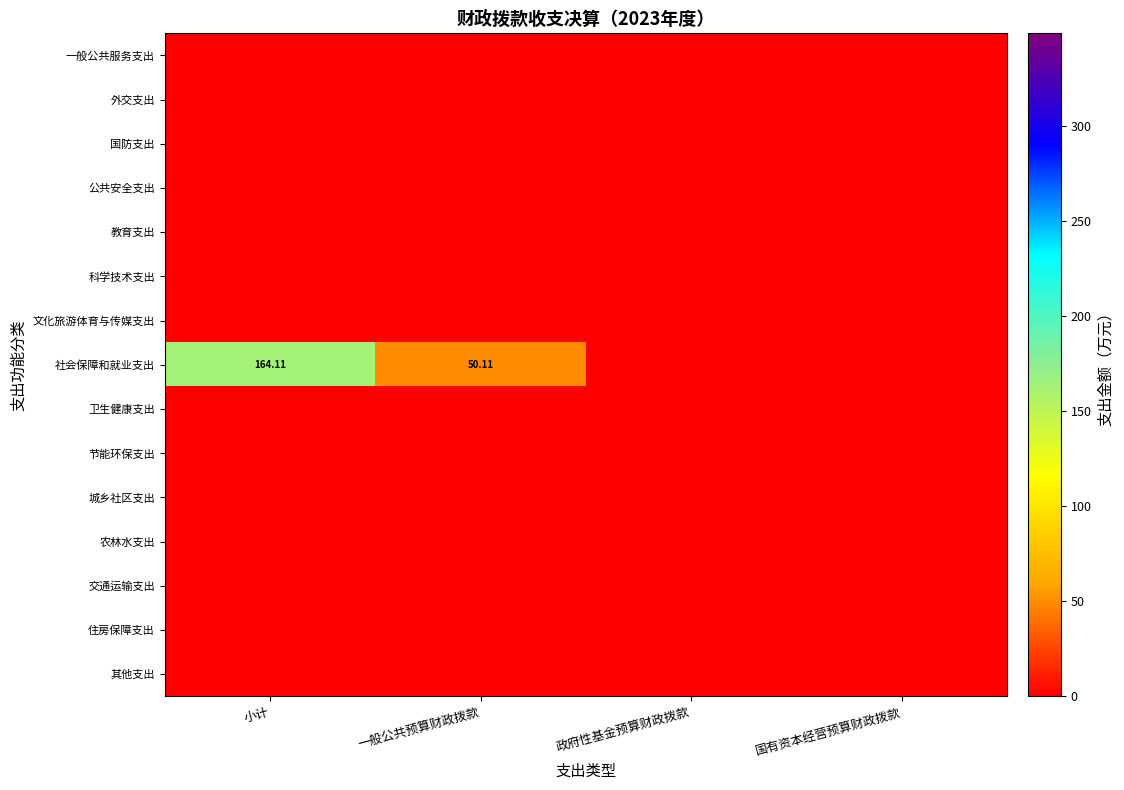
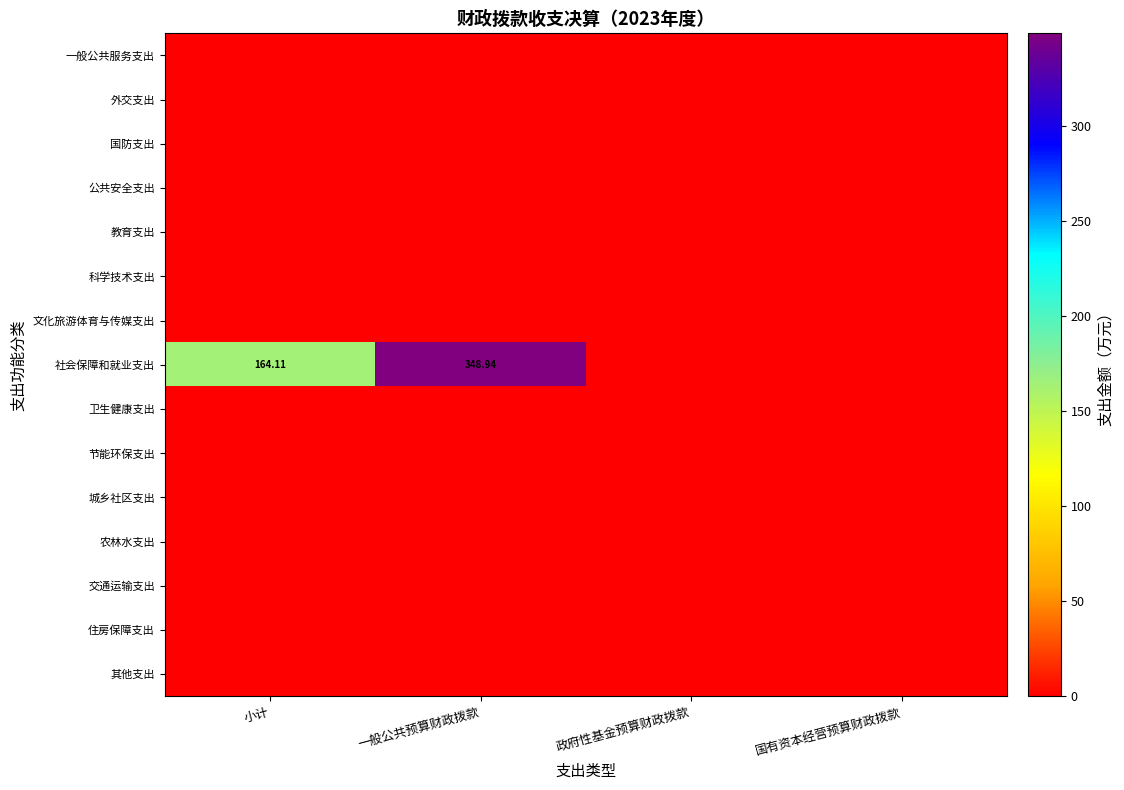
  {
    "社会保障和就业支出": {
      "小计": 164.11,
-     "一般公共预算财政拨款": 50.11
+     "一般公共预算财政拨款": 348.94
    }
  }
